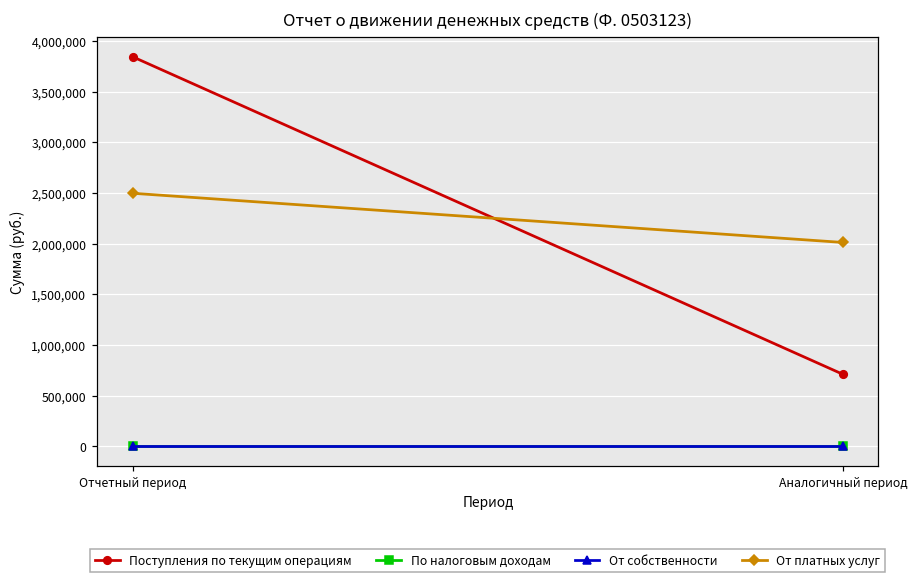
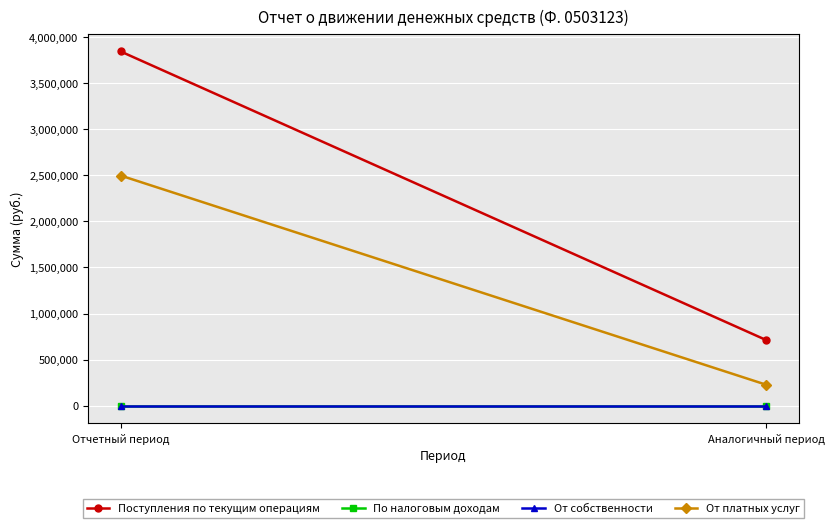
  {
    "Поступления по текущим операциям": {
      "Отчетный период": "3,800,000",
      "Аналогичный период": "700,000"
    },
    "От собственности": {
      "Отчетный период": "0",
      "Аналогичный период": "0"
    },
    "От платных услуг": {
      "Отчетный период": "2,500,000",
-     "Аналогичный период": "2,000,000"
+     "Аналогичный период": "200,000"
    }
  }
